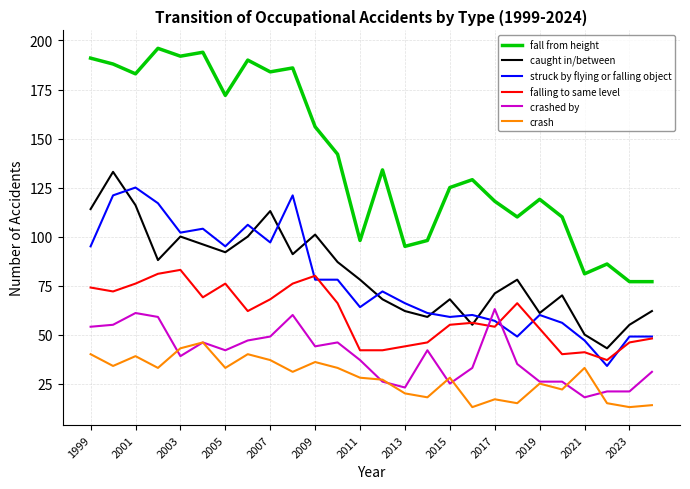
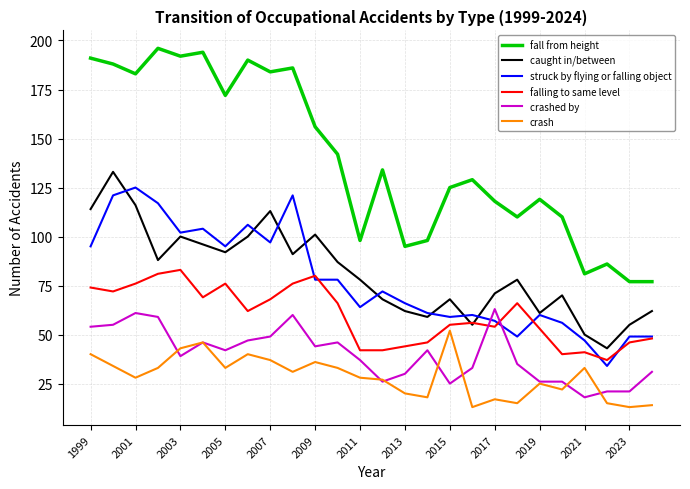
  {
    "fall from height": {
      "1999": 191,
      "2001": 183,
      "2003": 192,
      "2005": 172,
      "2007": 184,
      "2009": 156,
      "2011": 98,
      "2013": 95,
      "2015": 125,
      "2017": 118,
      "2019": 119,
      "2021": 81,
      "2023": 77
    },
    "caught in/between": {
      "1999": 114,
      "2001": 116,
      "2003": 100,
      "2005": 92,
      "2007": 113,
      "2009": 101,
      "2011": 78,
      "2013": 62,
      "2015": 68,
      "2017": 71,
      "2021": 50,
      "2023": 55
    },
    "struck by flying or falling object": {
      "1999": 95,
      "2001": 125,
      "2003": 102,
      "2005": 95,
      "2007": 97,
      "2009": 78,
      "2011": 64,
      "2013": 66,
      "2015": 59,
      "2017": 57,
      "2021": 47,
      "2023": 49
    },
    "falling to same level": {
      "1999": 74,
      "2001": 76,
      "2003": 83,
      "2005": 76,
      "2007": 68,
      "2009": 80,
      "2011": 42,
      "2013": 44,
      "2015": 55,
      "2017": 54,
      "2019": 53,
      "2021": 41,
      "2023": 46
    },
    "crashed by": {
      "1999": 54,
      "2001": 61,
      "2003": 39,
      "2005": 42,
      "2007": 49,
      "2009": 44,
      "2011": 37,
-     "2013": 23,
+     "2013": 30,
      "2015": 25,
      "2017": 63,
      "2021": 18,
      "2023": 21
    },
    "crash": {
      "1999": 40,
-     "2001": 39,
+     "2001": 28,
      "2003": 43,
      "2005": 33,
      "2007": 37,
      "2009": 36,
      "2011": 28,
      "2013": 20,
-     "2015": 28,
+     "2015": 52,
      "2017": 17,
      "2021": 33,
      "2023": 13
    }
  }
